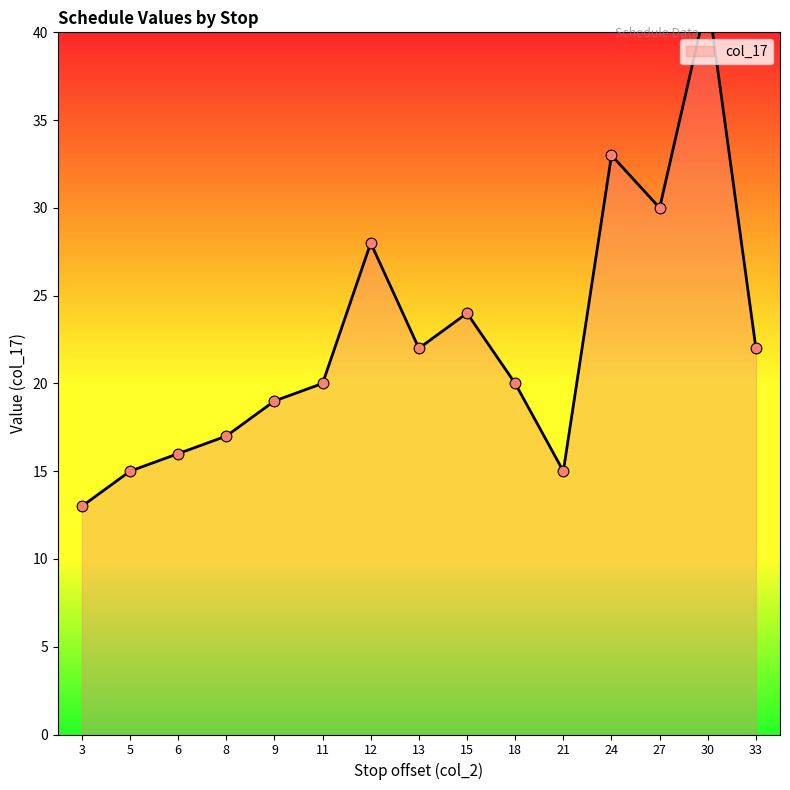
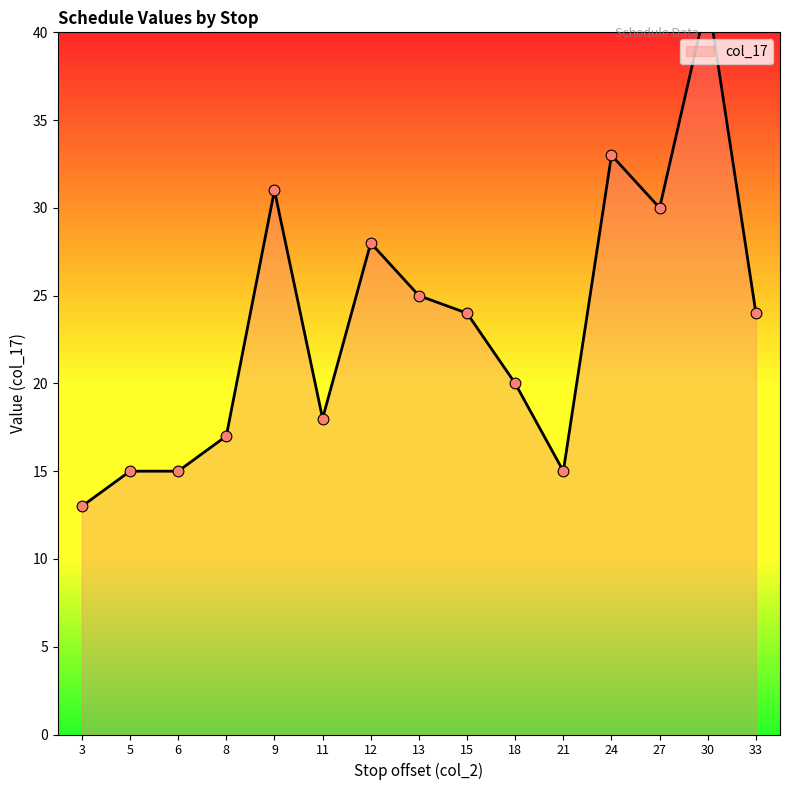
  {
    "3": 13,
    "5": 15,
-   "6": 16,
+   "6": 15,
    "8": 17,
-   "9": 19,
-   "11": 20,
+   "9": 31,
+   "11": 18,
    "12": 28,
-   "13": 22,
+   "13": 25,
    "15": 24,
    "18": 20,
    "21": 15,
    "24": 33,
    "27": 30,
-   "33": 22
+   "33": 24
  }
